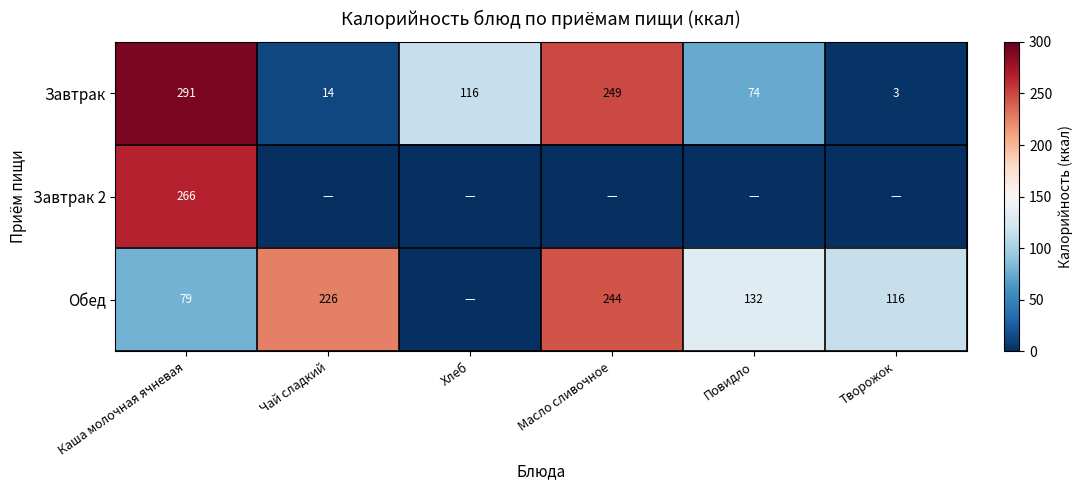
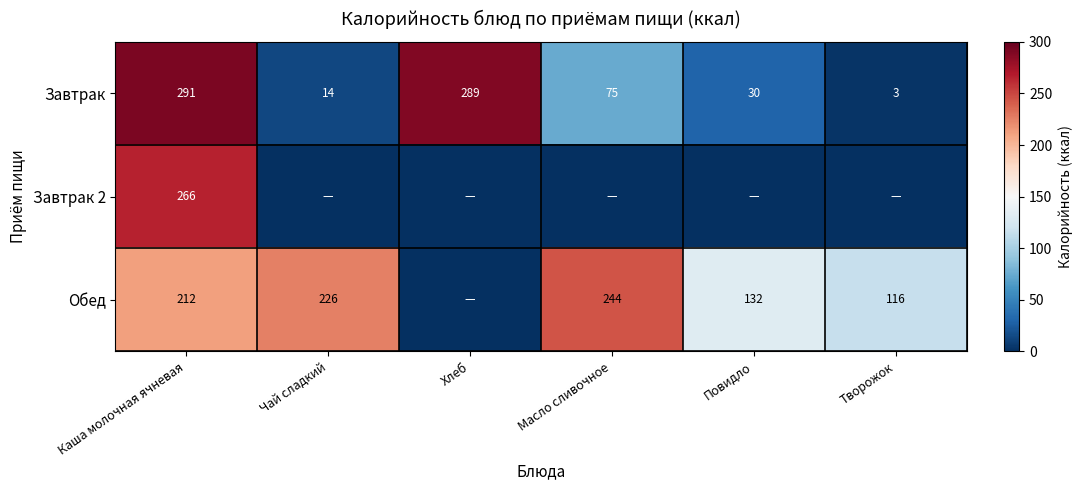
  {
    "Завтрак": {
      "Каша молочная ячневая": 291,
      "Чай сладкий": 14,
-     "Хлеб": 116,
-     "Масло сливочное": 249,
-     "Повидло": 74,
+     "Хлеб": 289,
+     "Масло сливочное": 75,
+     "Повидло": 30,
      "Творожок": 3
    },
    "Завтрак 2": {
      "Каша молочная ячневая": 266
    },
    "Обед": {
-     "Каша молочная ячневая": 79,
+     "Каша молочная ячневая": 212,
      "Чай сладкий": 226,
      "Масло сливочное": 244,
      "Повидло": 132,
      "Творожок": 116
    }
  }
